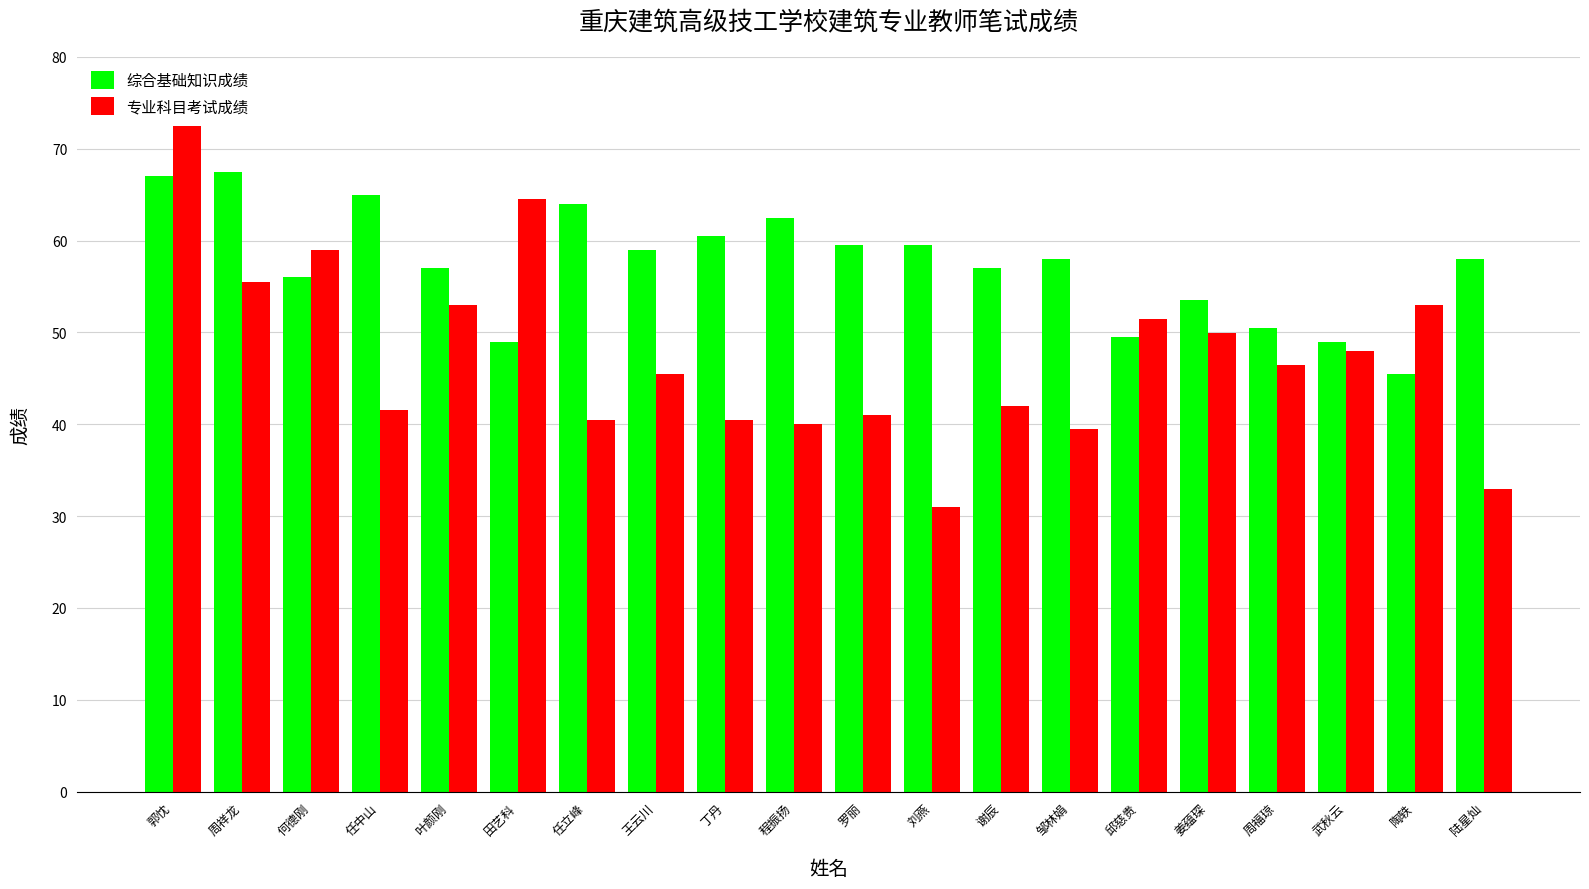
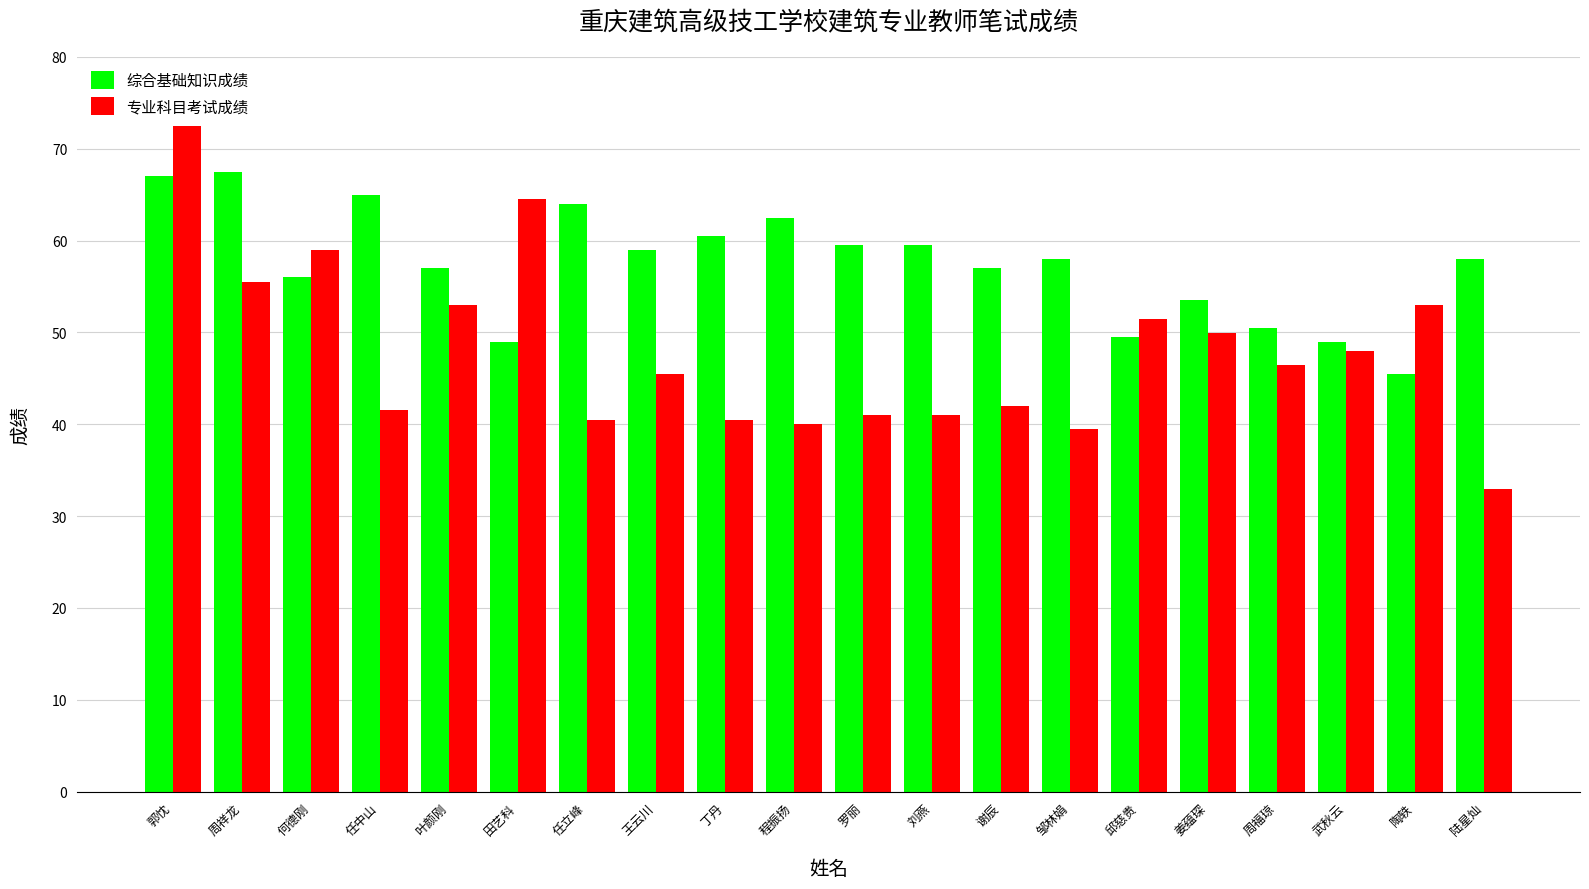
  {
    "综合基础知识成绩": {
      "郭忱": 67,
      "周祥龙": 68,
      "何德刚": 56,
      "任中山": 65,
      "叶颜刚": 57,
      "田艺科": 49,
      "任立峰": 64,
      "王云川": 59,
      "丁丹": 61,
      "程振扬": 63,
      "罗丽": 60,
      "刘燕": 60,
      "谢辰": 57,
      "邹林娟": 58,
      "邱慈贵": 50,
      "姜蕴琛": 54,
      "周福琼": 51,
      "武秋云": 49,
      "陶轶": 46,
      "陆星灿": 58
    },
    "专业科目考试成绩": {
      "郭忱": 73,
      "周祥龙": 56,
      "何德刚": 59,
      "任中山": 42,
      "叶颜刚": 53,
      "田艺科": 65,
      "任立峰": 41,
      "王云川": 46,
      "丁丹": 41,
      "程振扬": 40,
      "罗丽": 41,
-     "刘燕": 31,
+     "刘燕": 41,
      "谢辰": 42,
      "邹林娟": 40,
      "邱慈贵": 52,
      "姜蕴琛": 50,
      "周福琼": 47,
      "武秋云": 48,
      "陶轶": 53,
      "陆星灿": 33
    }
  }
